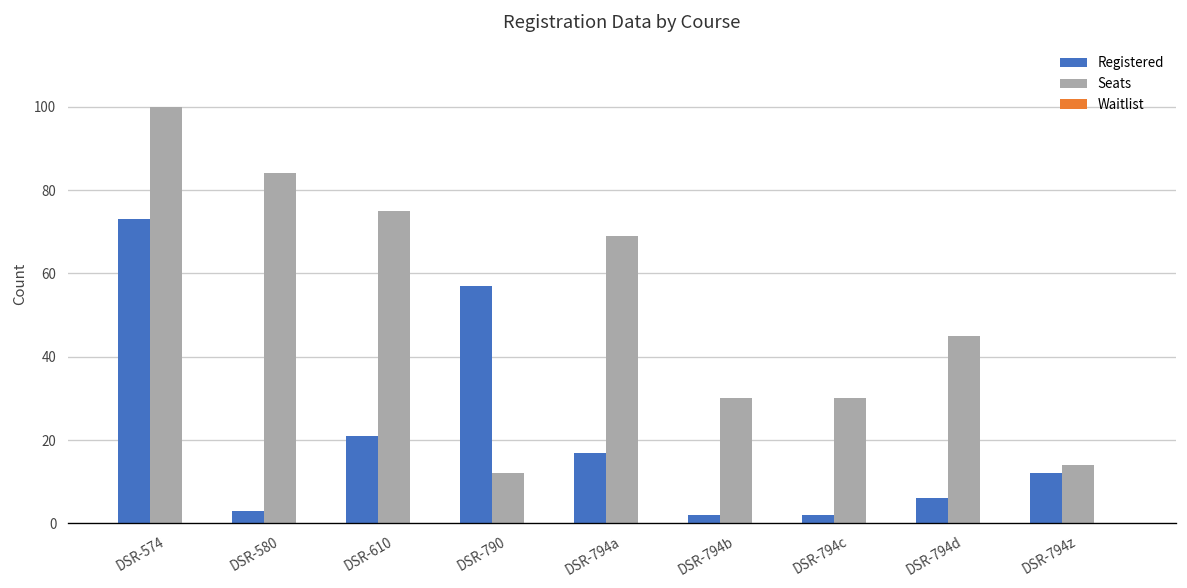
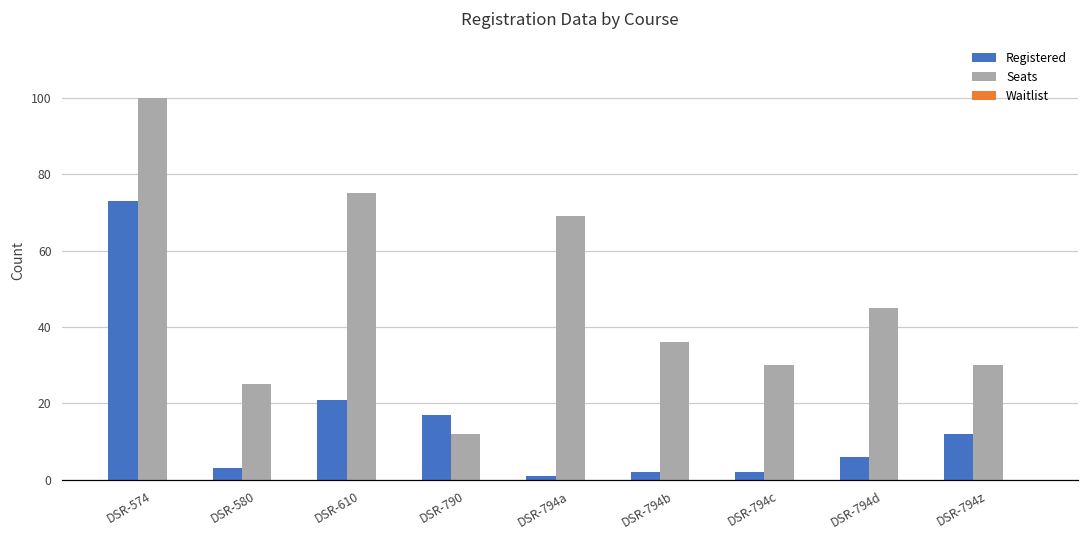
  {
    "Registered": {
      "DSR-574": 73,
      "DSR-580": 3,
      "DSR-610": 21,
-     "DSR-790": 57,
-     "DSR-794a": 17,
+     "DSR-790": 17,
+     "DSR-794a": 1,
      "DSR-794b": 2,
      "DSR-794c": 2,
      "DSR-794d": 6,
      "DSR-794z": 12
    },
    "Seats": {
      "DSR-574": 100,
-     "DSR-580": 84,
+     "DSR-580": 25,
      "DSR-610": 75,
      "DSR-790": 12,
      "DSR-794a": 69,
-     "DSR-794b": 30,
+     "DSR-794b": 36,
      "DSR-794c": 30,
      "DSR-794d": 45,
-     "DSR-794z": 14
+     "DSR-794z": 30
    },
    "Waitlist": {
      "DSR-574": 0,
      "DSR-580": 0,
      "DSR-610": 0,
      "DSR-790": 0,
      "DSR-794a": 0,
      "DSR-794b": 0,
      "DSR-794c": 0,
      "DSR-794d": 0,
      "DSR-794z": 0
    }
  }
